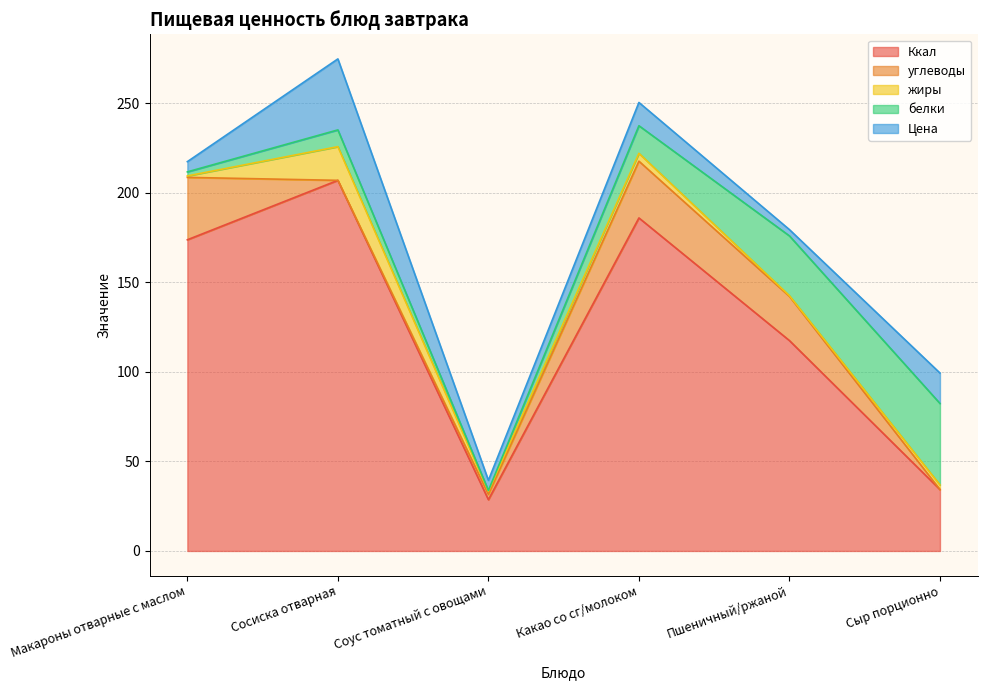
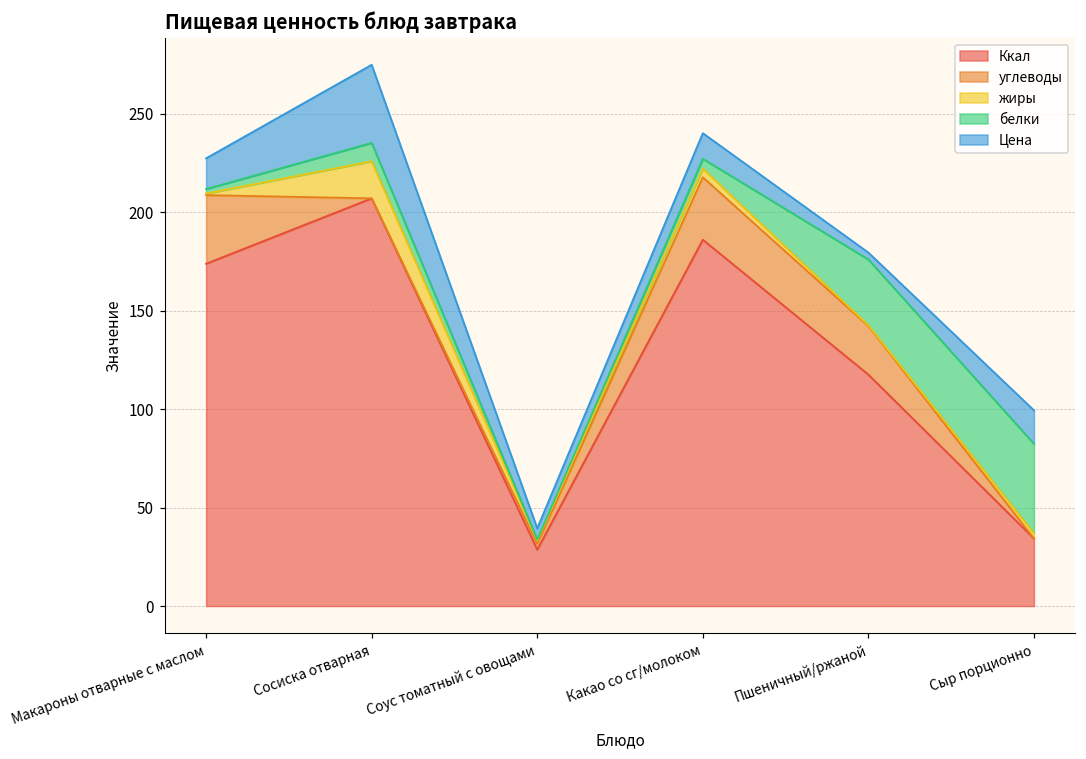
  {
    "жиры": {
      "Сосиска отварная": 19,
      "Какао со сг/молоком": 4,
      "Сыр порционно": 3
    },
    "белки": {
      "Макароны отварные с маслом": 2,
      "Сосиска отварная": 9,
-     "Какао со сг/молоком": 15,
+     "Какао со сг/молоком": 5,
      "Пшеничный/ржаной": 33,
      "Сыр порционно": 45
    },
    "Цена": {
-     "Макароны отварные с маслом": 6,
+     "Макароны отварные с маслом": 16,
      "Сосиска отварная": 40,
      "Соус томатный с овощами": 6,
      "Какао со сг/молоком": 13,
      "Пшеничный/ржаной": 4,
      "Сыр порционно": 17
    }
  }
